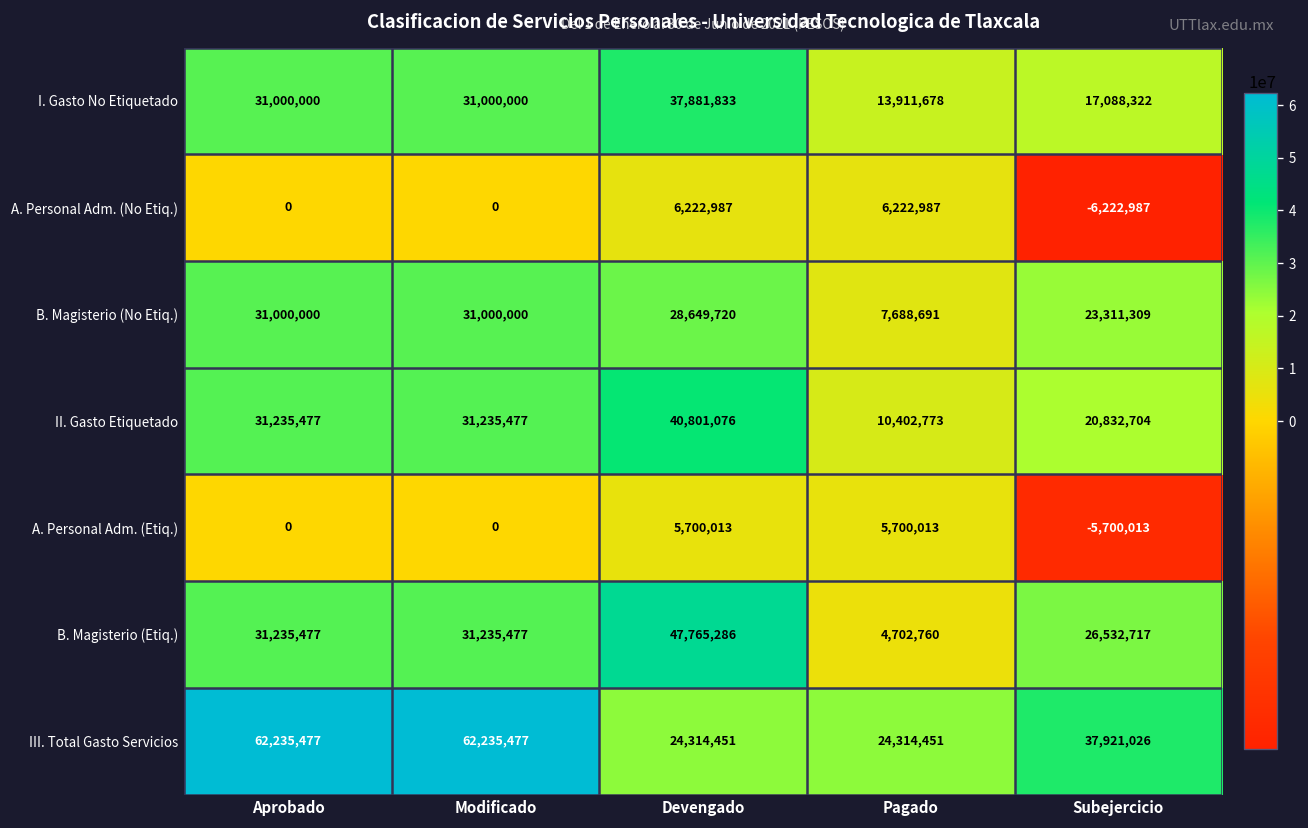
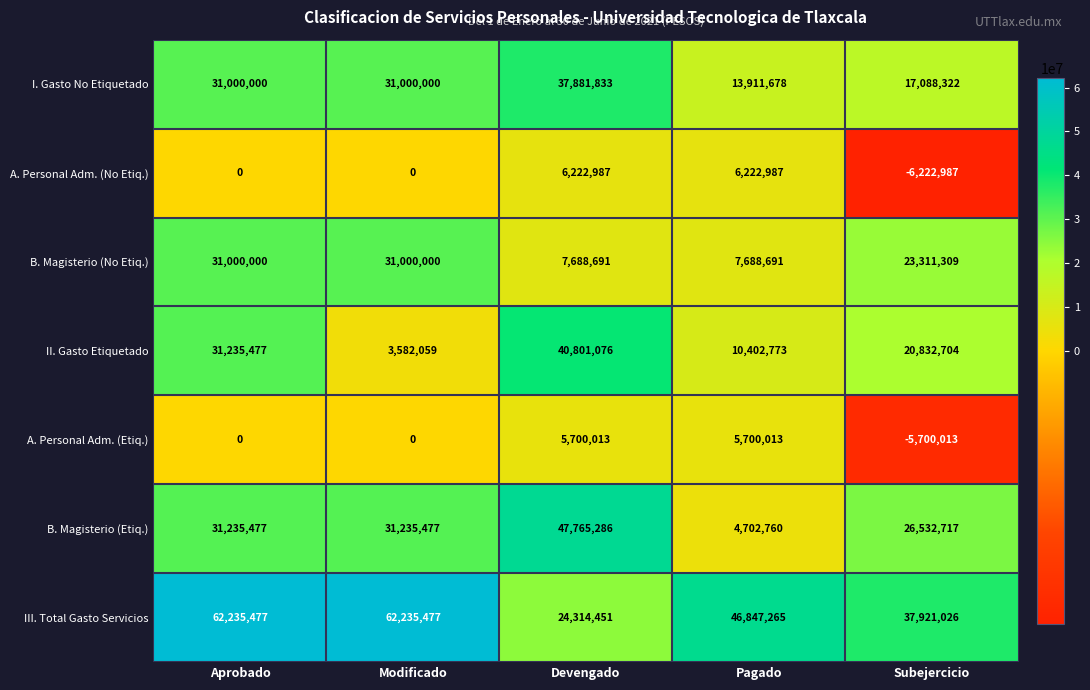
  {
    "I. Gasto No Etiquetado": {
      "Aprobado": "31,000,000",
      "Modificado": "31,000,000",
      "Devengado": "37,881,833",
      "Pagado": "13,911,678",
      "Subejercicio": "17,088,322"
    },
    "A. Personal Adm. (No Etiq.)": {
      "Aprobado": "0",
      "Modificado": "0",
      "Devengado": "6,222,987",
      "Pagado": "6,222,987",
      "Subejercicio": "-6,222,987"
    },
    "B. Magisterio (No Etiq.)": {
      "Aprobado": "31,000,000",
      "Modificado": "31,000,000",
-     "Devengado": "28,649,720",
+     "Devengado": "7,688,691",
      "Pagado": "7,688,691",
      "Subejercicio": "23,311,309"
    },
    "II. Gasto Etiquetado": {
      "Aprobado": "31,235,477",
-     "Modificado": "31,235,477",
+     "Modificado": "3,582,059",
      "Devengado": "40,801,076",
      "Pagado": "10,402,773",
      "Subejercicio": "20,832,704"
    },
    "A. Personal Adm. (Etiq.)": {
      "Aprobado": "0",
      "Modificado": "0",
      "Devengado": "5,700,013",
      "Pagado": "5,700,013",
      "Subejercicio": "-5,700,013"
    },
    "B. Magisterio (Etiq.)": {
      "Aprobado": "31,235,477",
      "Modificado": "31,235,477",
      "Devengado": "47,765,286",
      "Pagado": "4,702,760",
      "Subejercicio": "26,532,717"
    },
    "III. Total Gasto Servicios": {
      "Aprobado": "62,235,477",
      "Modificado": "62,235,477",
      "Devengado": "24,314,451",
-     "Pagado": "24,314,451",
+     "Pagado": "46,847,265",
      "Subejercicio": "37,921,026"
    }
  }
